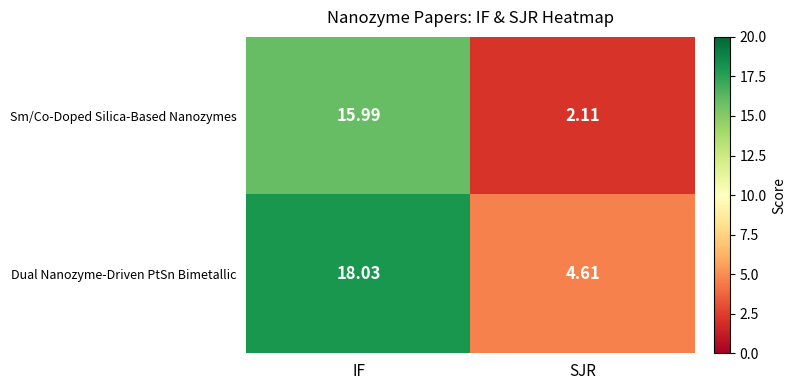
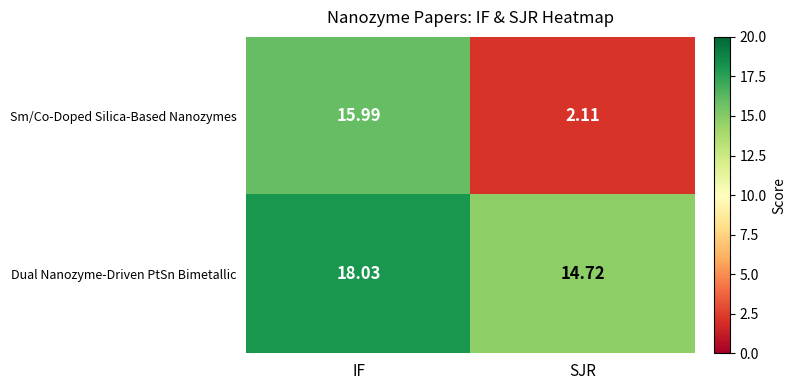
  {
    "Sm/Co-Doped Silica-Based Nanozymes": {
      "IF": 15.99,
      "SJR": 2.11
    },
    "Dual Nanozyme-Driven PtSn Bimetallic": {
      "IF": 18.03,
-     "SJR": 4.61
+     "SJR": 14.72
    }
  }
